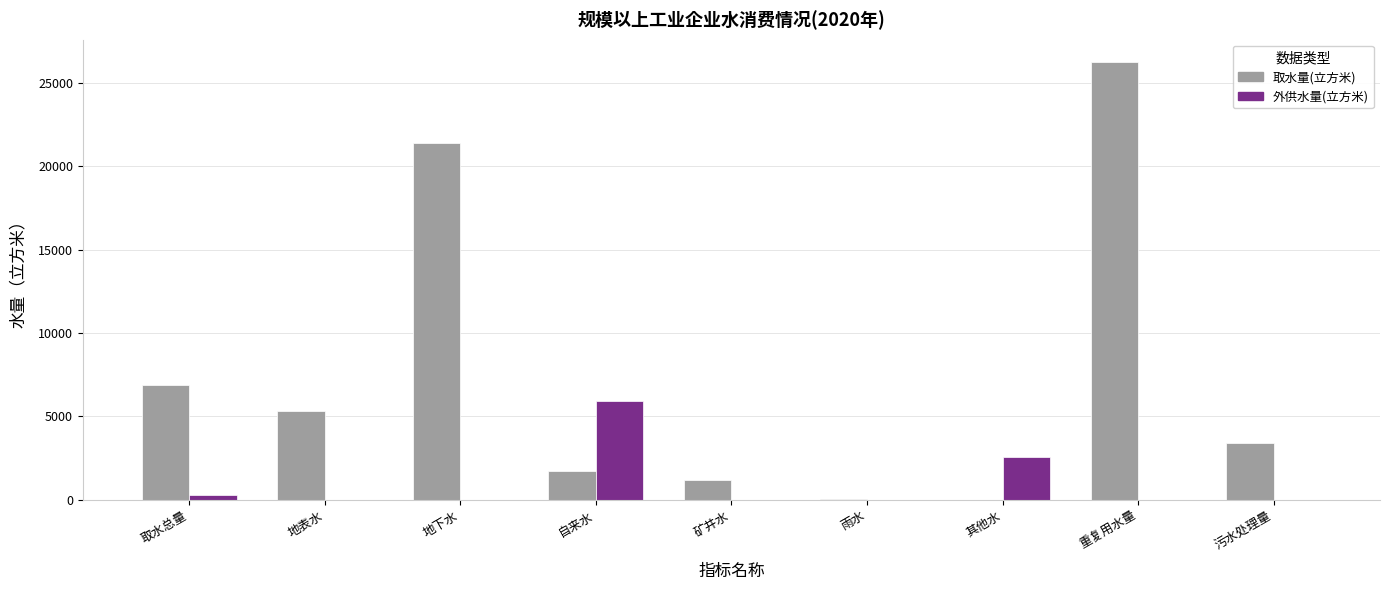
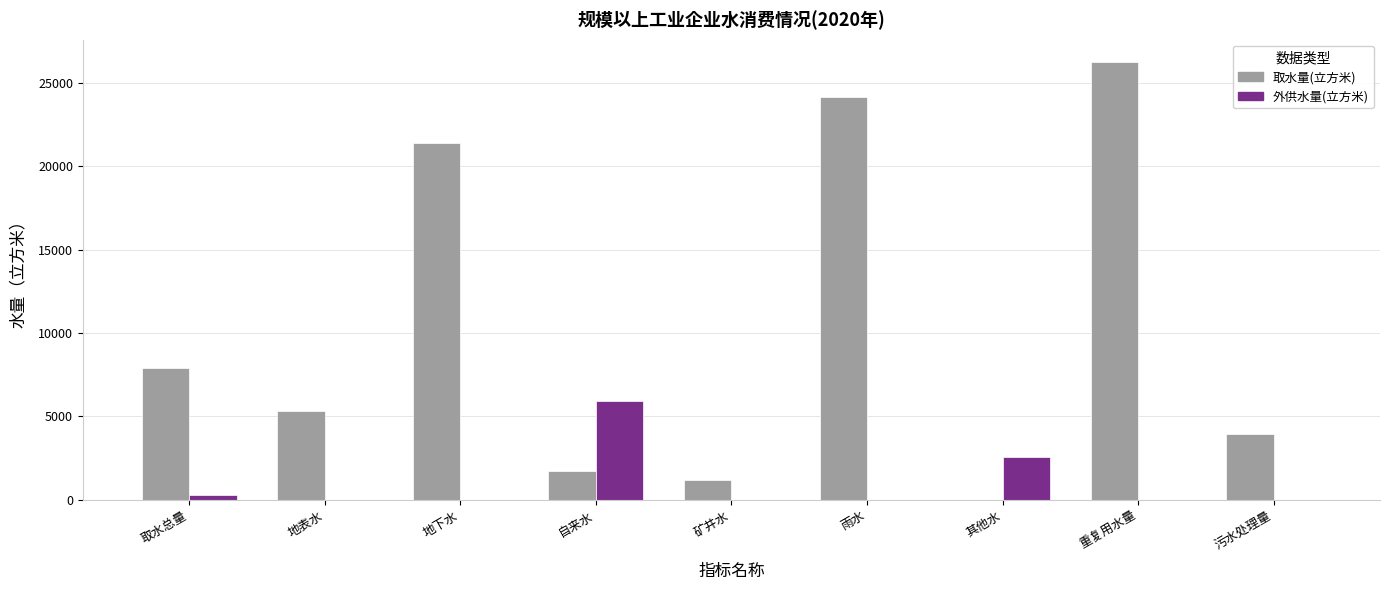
  {
    "取水量(立方米)": {
-     "取水总量": 6900,
+     "取水总量": 7900,
      "地表水": 5300,
      "地下水": 21400,
      "自来水": 1700,
      "矿井水": 1200,
-     "雨水": 0,
+     "雨水": 24200,
      "重复用水量": 26300,
-     "污水处理量": 3400
+     "污水处理量": 4000
    },
    "外供水量(立方米)": {
      "取水总量": 300,
      "地表水": 0,
      "地下水": 0,
      "自来水": 5900,
      "矿井水": 0,
      "雨水": 0,
      "其他水": 2500,
      "重复用水量": 0,
      "污水处理量": 0
    }
  }
